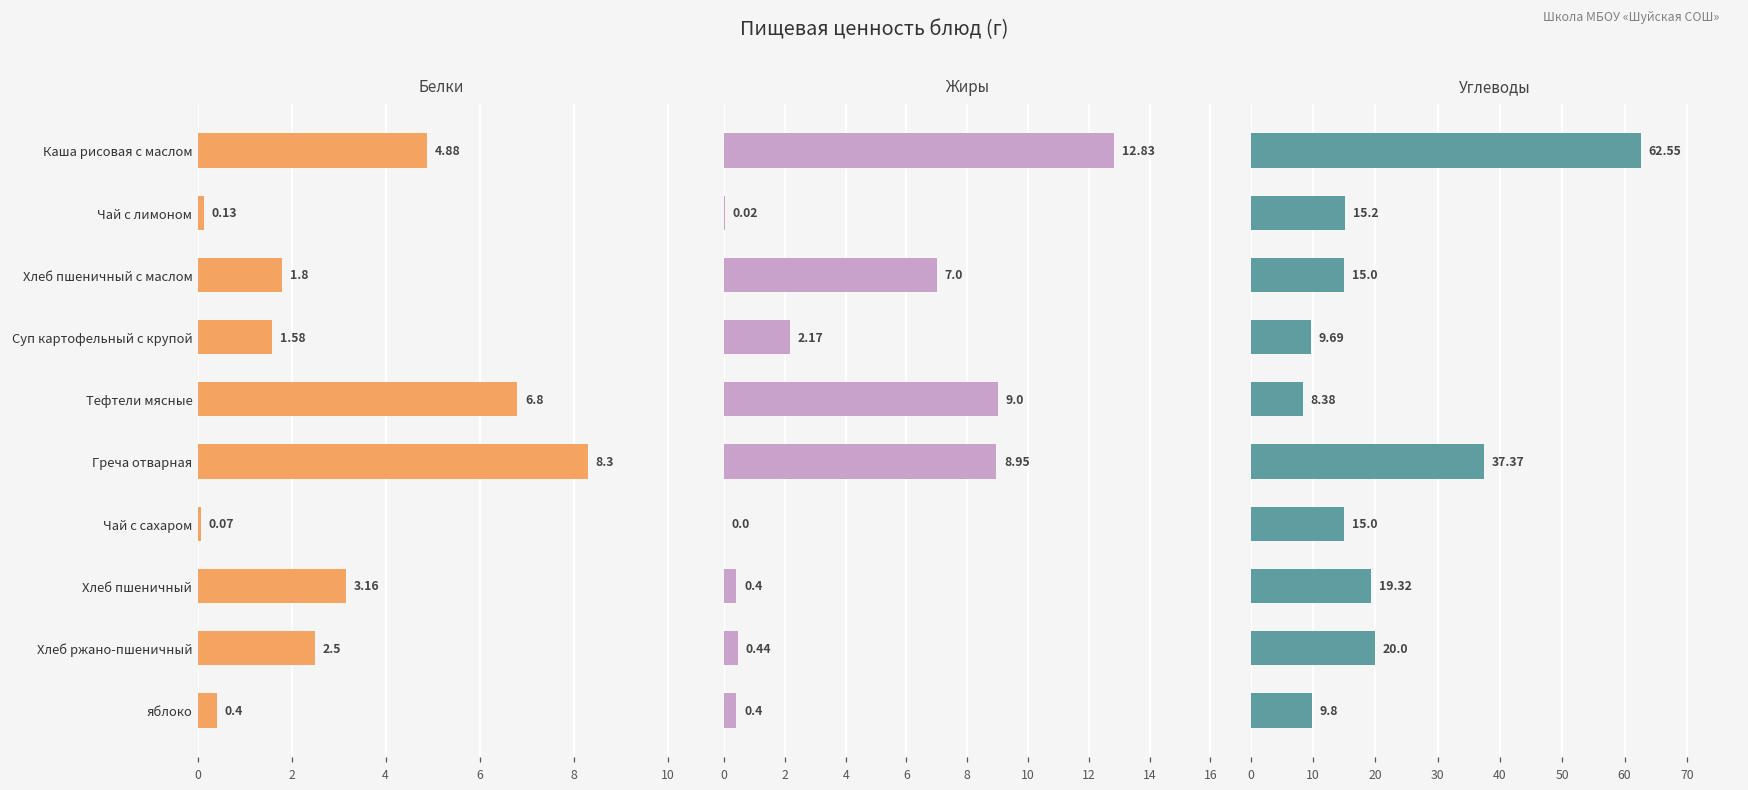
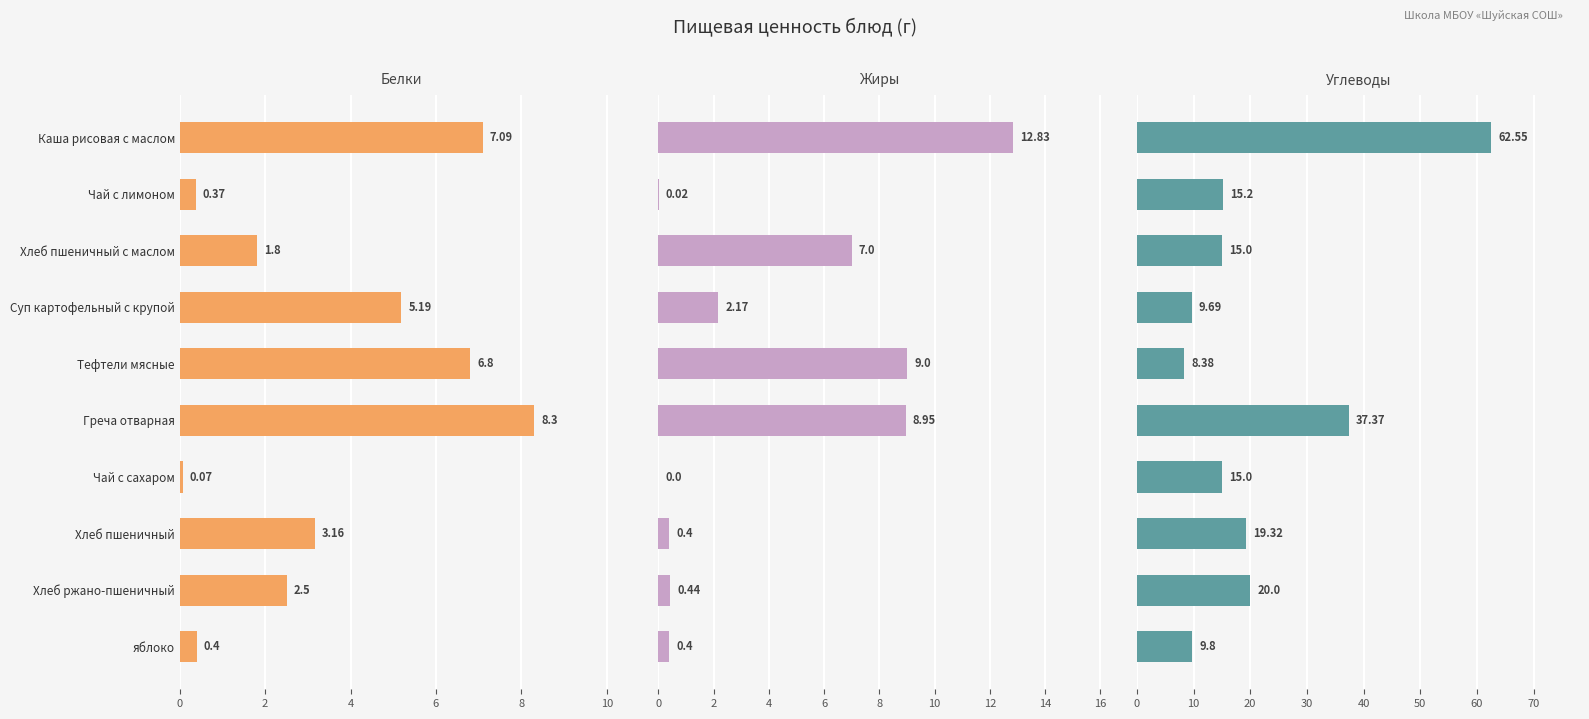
  {
    "Белки": {
-     "Каша рисовая с маслом": 4.88,
-     "Чай с лимоном": 0.13,
+     "Каша рисовая с маслом": 7.09,
+     "Чай с лимоном": 0.37,
      "Хлеб пшеничный с маслом": 1.8,
-     "Суп картофельный с крупой": 1.58,
+     "Суп картофельный с крупой": 5.19,
      "Тефтели мясные": 6.8,
      "Греча отварная": 8.3,
      "Чай с сахаром": 0.07,
      "Хлеб пшеничный": 3.16,
      "Хлеб ржано-пшеничный": 2.5,
      "яблоко": 0.4
    }
  }
